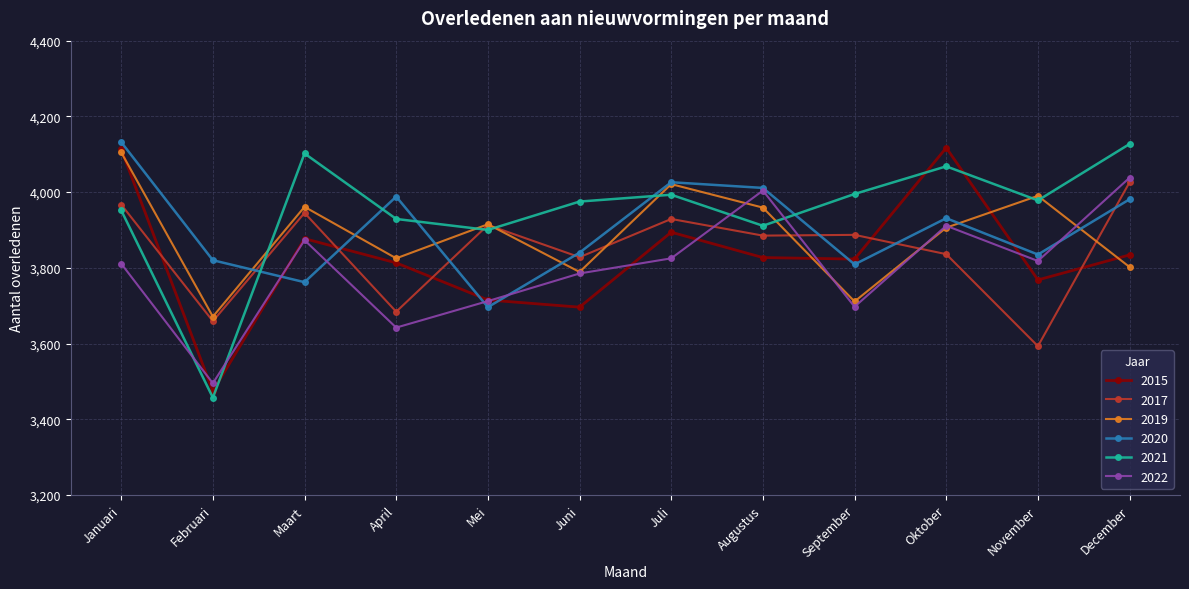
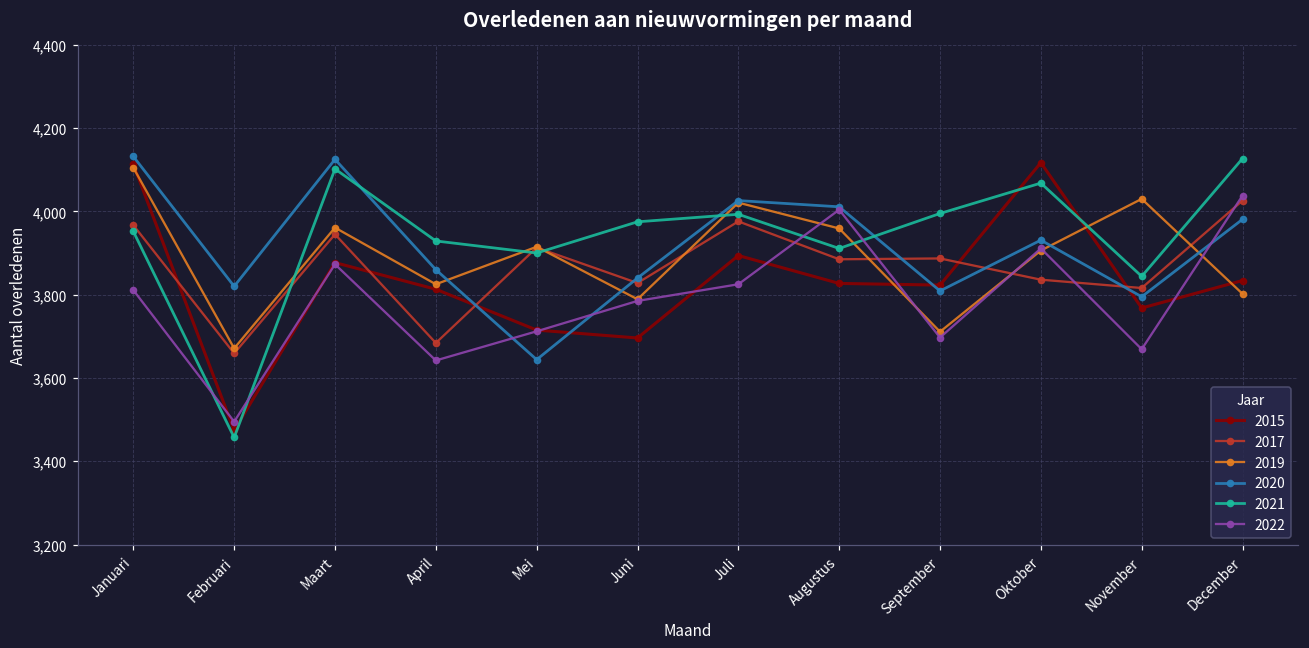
  {
    "2015": {
      "Januari": "4,110",
      "Februari": "3,470",
      "April": "3,810",
      "Juni": "3,700",
      "Juli": "3,890",
      "Augustus": "3,830",
      "September": "3,820",
      "Oktober": "4,120",
      "November": "3,770",
      "December": "3,830"
    },
    "2017": {
      "Januari": "3,970",
      "Februari": "3,660",
      "Maart": "3,950",
      "April": "3,680",
      "Juni": "3,830",
-     "Juli": "3,930",
+     "Juli": "3,980",
      "Augustus": "3,890",
      "September": "3,890",
      "Oktober": "3,840",
-     "November": "3,590",
+     "November": "3,820",
      "December": "4,030"
    },
    "2019": {
      "Januari": "4,110",
      "Februari": "3,670",
      "Maart": "3,960",
      "April": "3,830",
      "Augustus": "3,960",
      "September": "3,710",
-     "November": "3,990",
+     "November": "4,030",
      "December": "3,800"
    },
    "2020": {
      "Januari": "4,130",
      "Februari": "3,820",
-     "Maart": "3,760",
-     "April": "3,990",
-     "Mei": "3,700",
+     "Maart": "4,130",
+     "April": "3,860",
+     "Mei": "3,640",
      "Juni": "3,840",
      "Augustus": "4,010",
      "September": "3,810",
      "Oktober": "3,930",
-     "November": "3,840",
+     "November": "3,800",
      "December": "3,980"
    },
    "2021": {
      "Januari": "3,950",
      "Februari": "3,460",
      "Maart": "4,100",
      "April": "3,930",
      "Mei": "3,900",
      "Juni": "3,980",
      "Juli": "3,990",
      "Augustus": "3,910",
      "September": "4,000",
      "Oktober": "4,070",
-     "November": "3,980",
+     "November": "3,840",
      "December": "4,130"
    },
    "2022": {
      "Januari": "3,810",
      "Februari": "3,500",
      "April": "3,640",
      "Juli": "3,830",
      "Augustus": "4,000",
      "September": "3,700",
-     "November": "3,820",
+     "November": "3,670",
      "December": "4,040"
    }
  }
